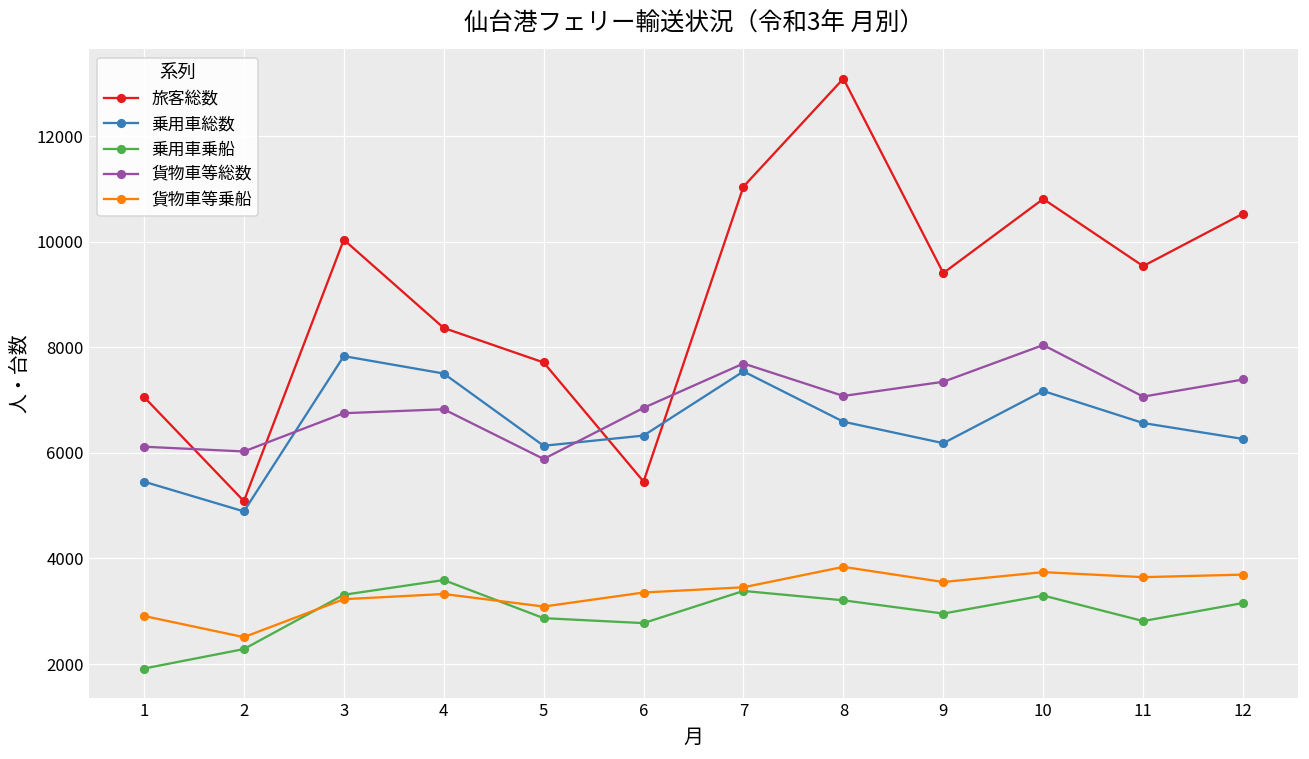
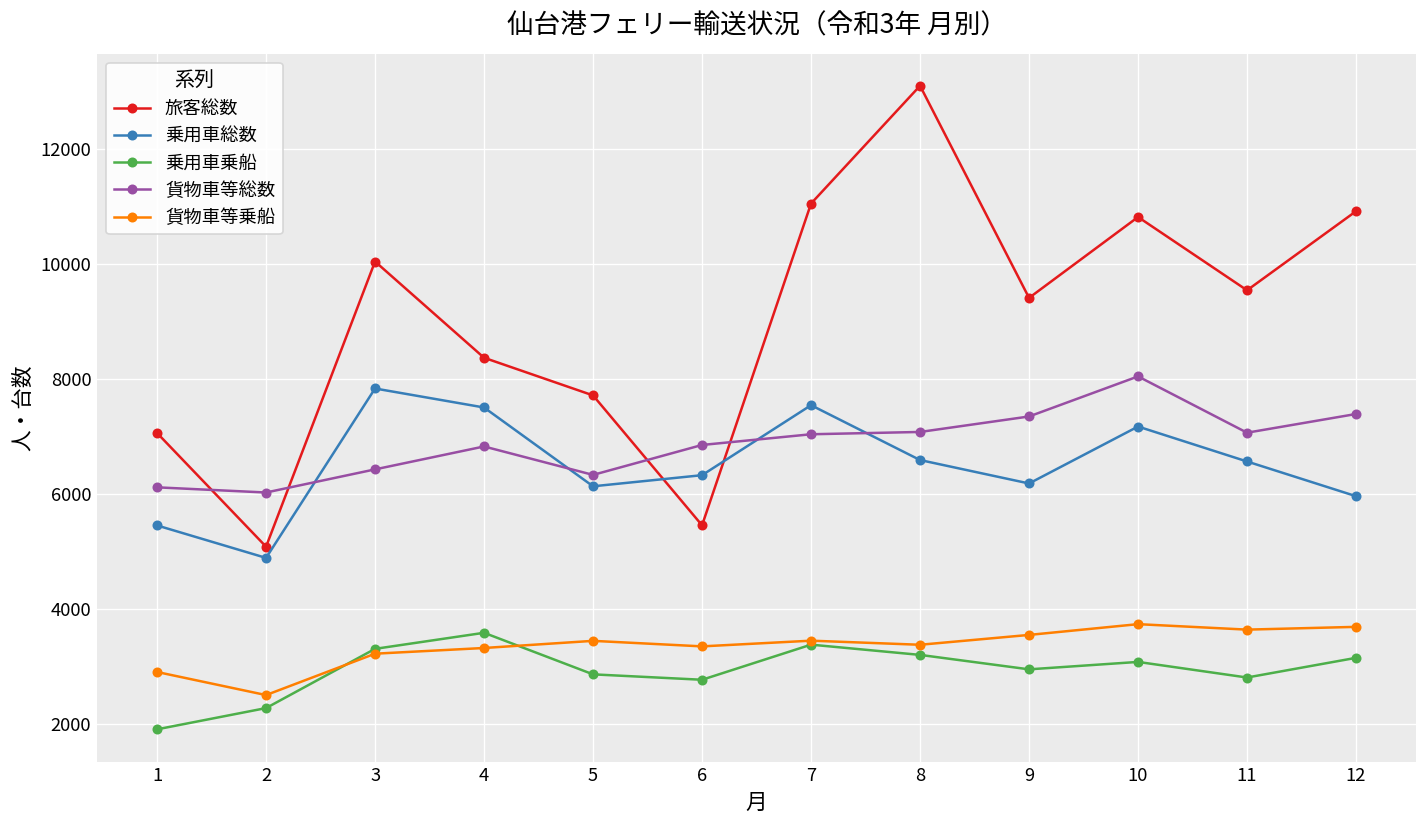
  {
    "旅客総数": {
      "1": 7100,
      "2": 5100,
      "3": 10000,
      "4": 8400,
      "5": 7700,
      "6": 5500,
      "7": 11000,
      "8": 13100,
      "9": 9400,
      "10": 10800,
      "11": 9500,
-     "12": 10500
+     "12": 10900
    },
    "乗用車総数": {
      "1": 5500,
      "2": 4900,
      "3": 7800,
      "4": 7500,
      "5": 6100,
      "6": 6300,
      "7": 7500,
      "8": 6600,
      "9": 6200,
      "10": 7200,
      "11": 6600,
-     "12": 6300
+     "12": 6000
    },
    "乗用車乗船": {
      "1": 1900,
      "2": 2300,
      "3": 3300,
      "4": 3600,
      "5": 2900,
      "6": 2800,
      "7": 3400,
      "8": 3200,
      "9": 3000,
-     "10": 3300,
+     "10": 3100,
      "11": 2800,
      "12": 3200
    },
    "貨物車等総数": {
      "1": 6100,
      "2": 6000,
-     "3": 6800,
+     "3": 6400,
      "4": 6800,
-     "5": 5900,
+     "5": 6300,
      "6": 6900,
-     "7": 7700,
+     "7": 7000,
      "8": 7100,
      "9": 7300,
      "10": 8000,
      "11": 7100,
      "12": 7400
    },
    "貨物車等乗船": {
      "1": 2900,
      "2": 2500,
      "3": 3200,
      "4": 3300,
-     "5": 3100,
+     "5": 3500,
      "6": 3400,
      "7": 3500,
-     "8": 3800,
+     "8": 3400,
      "9": 3600,
      "10": 3700,
      "11": 3600,
      "12": 3700
    }
  }
